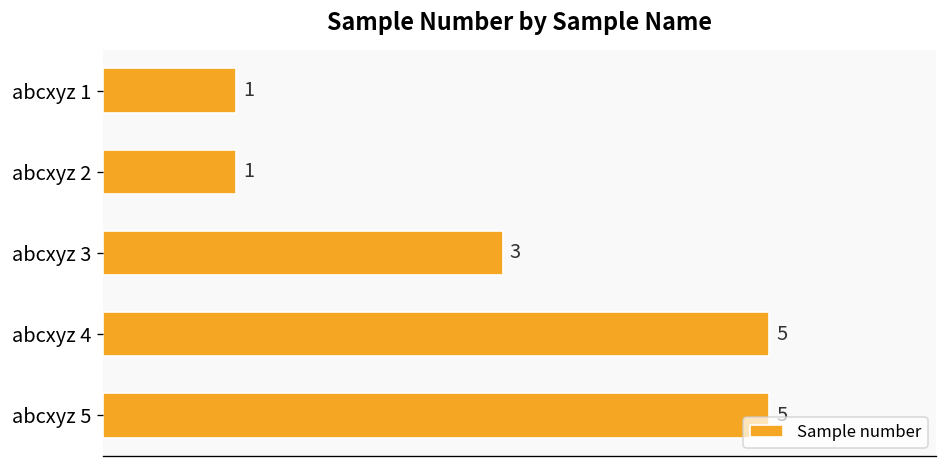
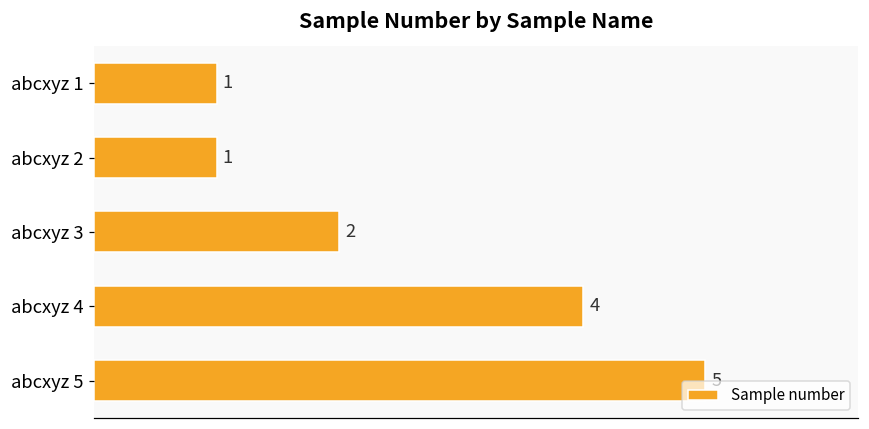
  {
    "abcxyz 1": 1,
    "abcxyz 2": 1,
-   "abcxyz 3": 3,
-   "abcxyz 4": 5
+   "abcxyz 3": 2,
+   "abcxyz 4": 4
  }
